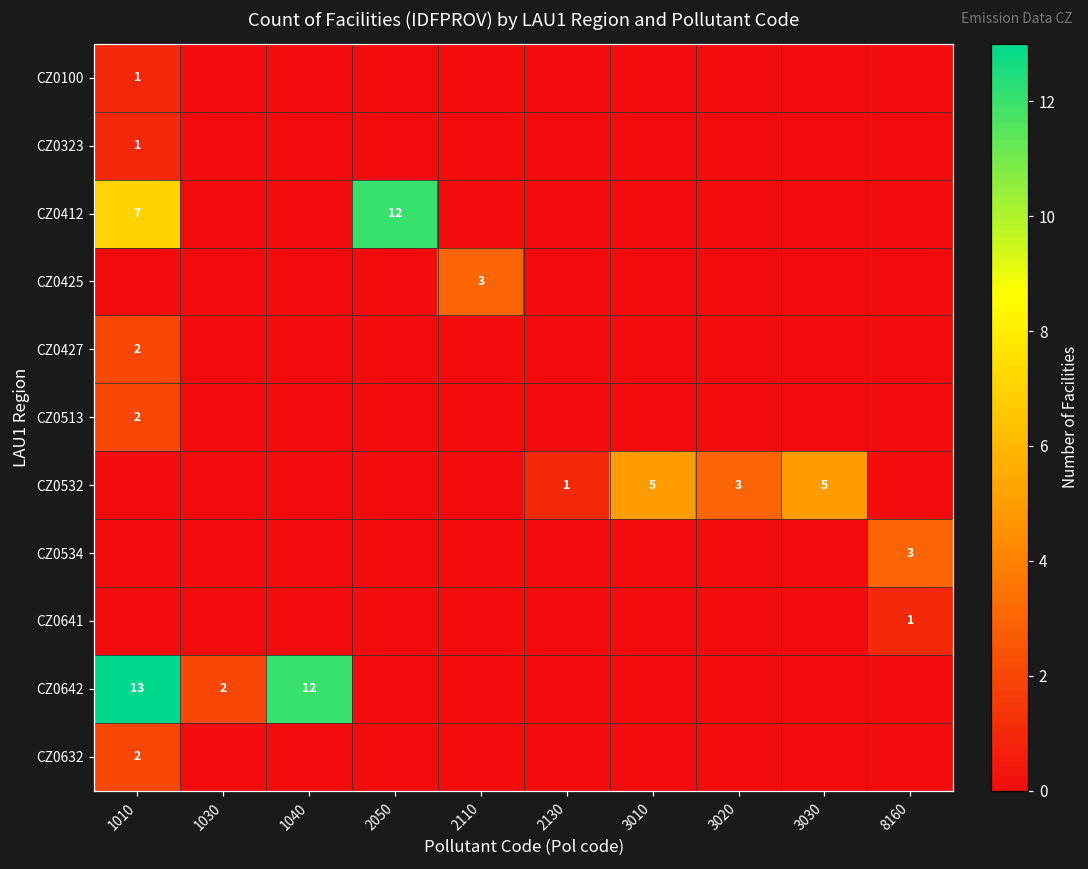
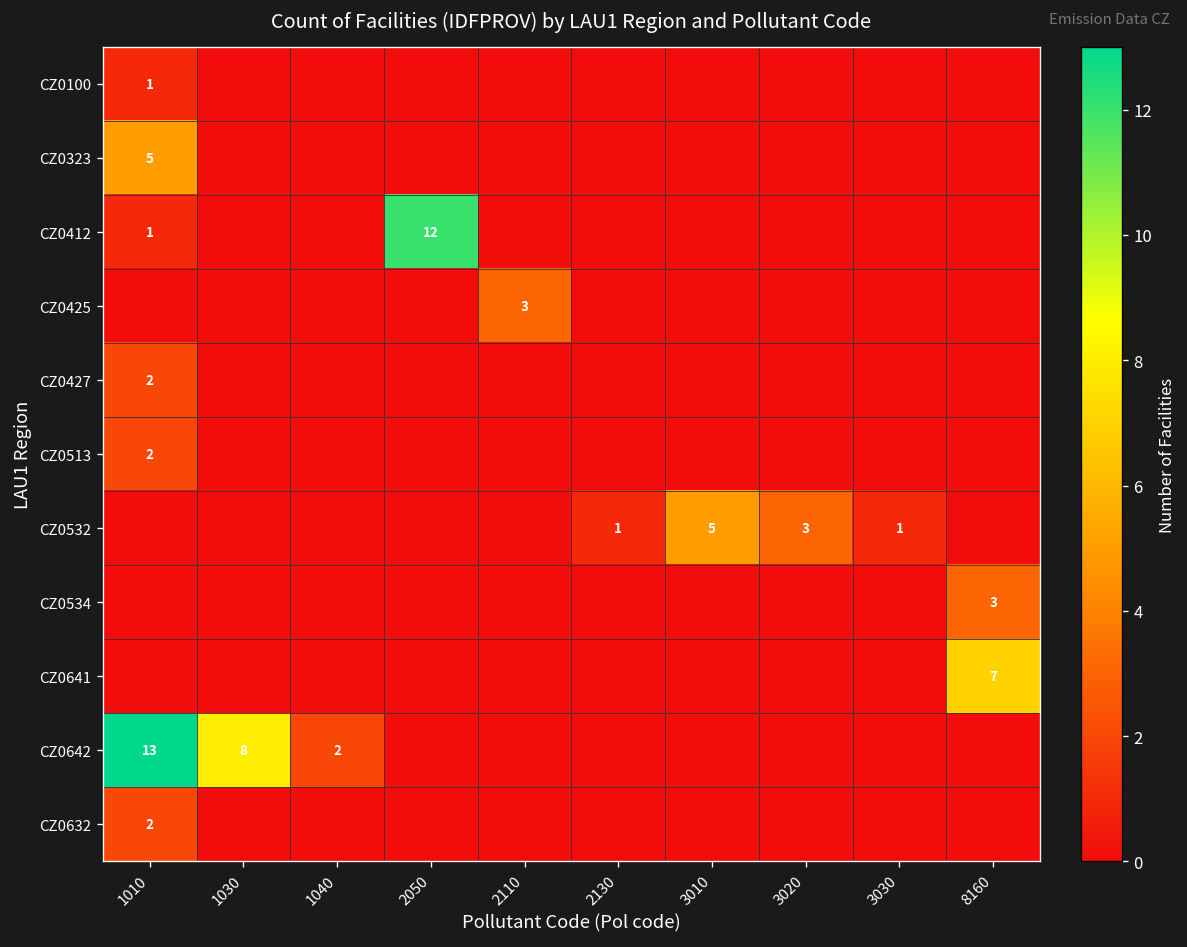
  {
    "CZ0100": {
      "1010": 1
    },
    "CZ0323": {
-     "1010": 1
+     "1010": 5
    },
    "CZ0412": {
-     "1010": 7,
+     "1010": 1,
      "2050": 12
    },
    "CZ0425": {
      "2110": 3
    },
    "CZ0427": {
      "1010": 2
    },
    "CZ0513": {
      "1010": 2
    },
    "CZ0532": {
      "2130": 1,
      "3010": 5,
      "3020": 3,
-     "3030": 5
+     "3030": 1
    },
    "CZ0534": {
      "8160": 3
    },
    "CZ0641": {
-     "8160": 1
+     "8160": 7
    },
    "CZ0642": {
      "1010": 13,
-     "1030": 2,
-     "1040": 12
+     "1030": 8,
+     "1040": 2
    },
    "CZ0632": {
      "1010": 2
    }
  }
